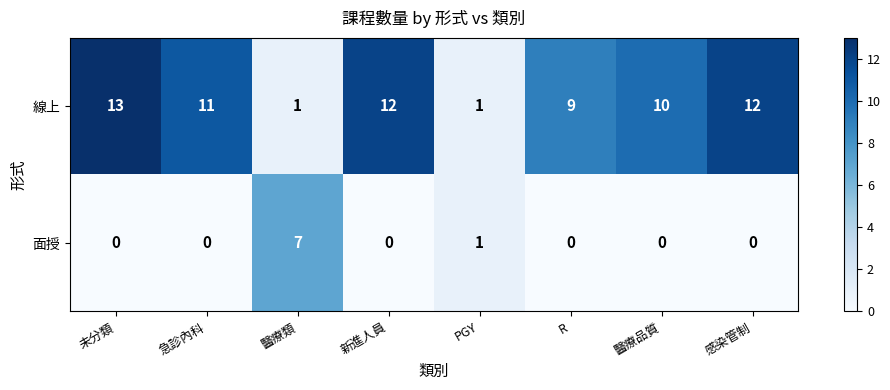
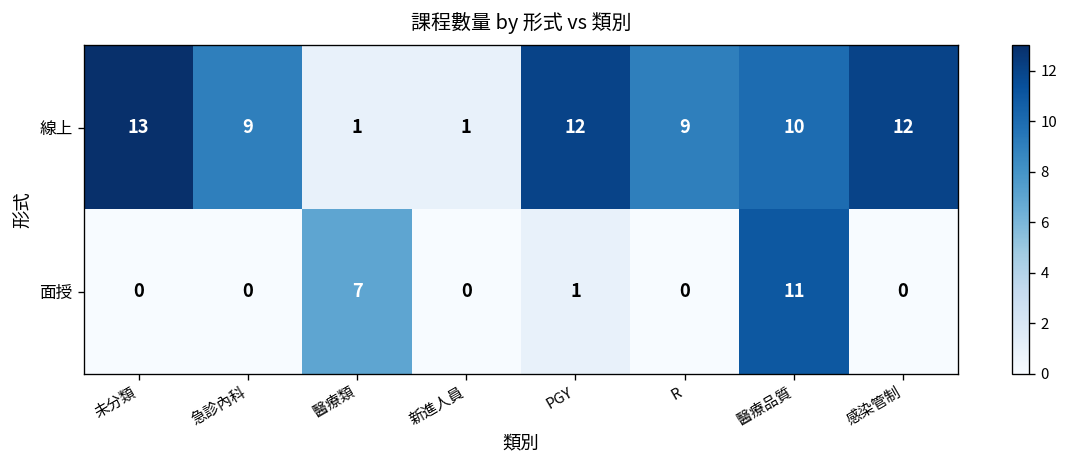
  {
    "線上": {
      "未分類": 13,
-     "急診內科": 11,
+     "急診內科": 9,
      "醫療類": 1,
-     "新進人員": 12,
-     "PGY": 1,
+     "新進人員": 1,
+     "PGY": 12,
      "R": 9,
      "醫療品質": 10,
      "感染管制": 12
    },
    "面授": {
      "未分類": 0,
      "急診內科": 0,
      "醫療類": 7,
      "新進人員": 0,
      "PGY": 1,
      "R": 0,
-     "醫療品質": 0,
+     "醫療品質": 11,
      "感染管制": 0
    }
  }
